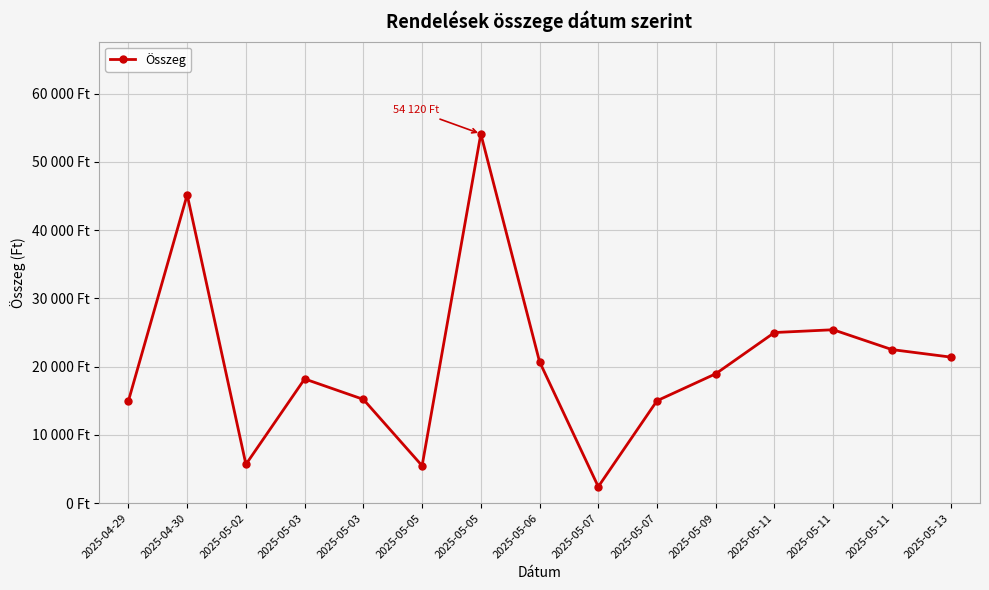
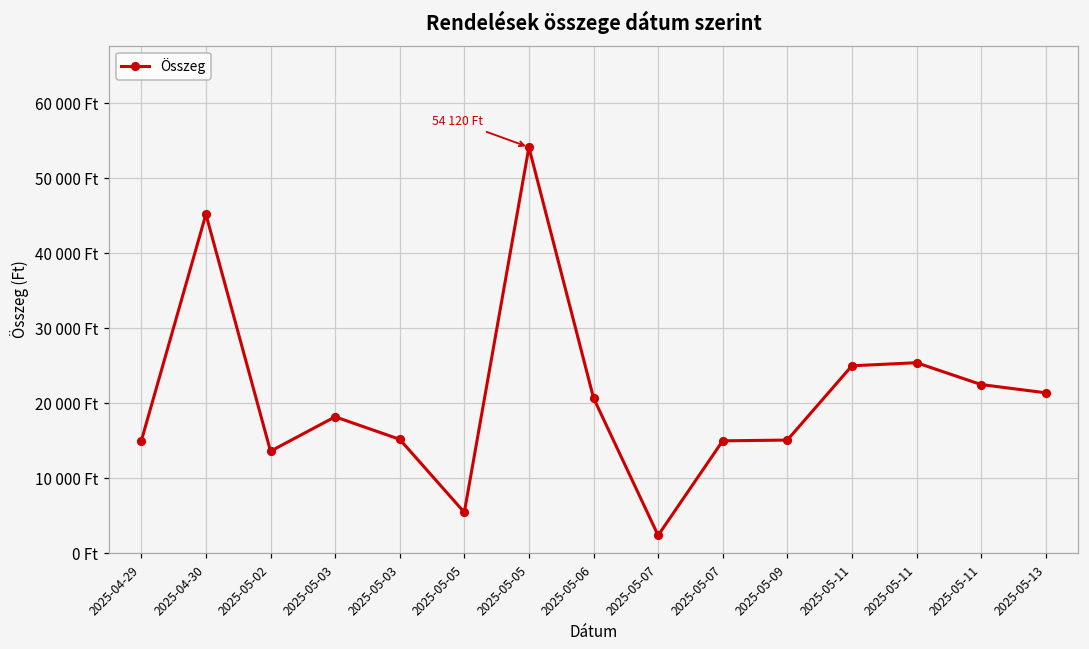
  {
    "2025-04-29": "15000 Ft",
    "2025-04-30": "45000 Ft",
-   "2025-05-02": "6000 Ft",
+   "2025-05-02": "14000 Ft",
    "2025-05-06": "21000 Ft",
-   "2025-05-09": "19000 Ft",
+   "2025-05-09": "15000 Ft",
    "2025-05-13": "21000 Ft"
  }
